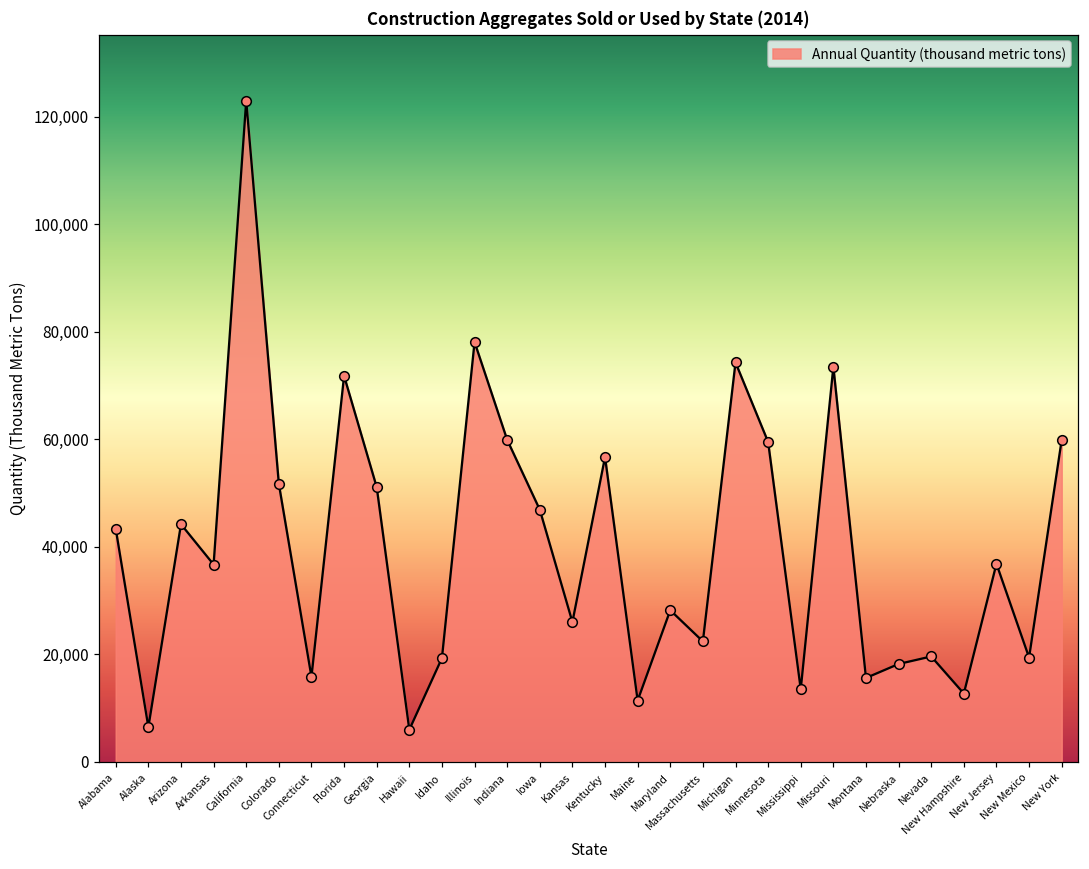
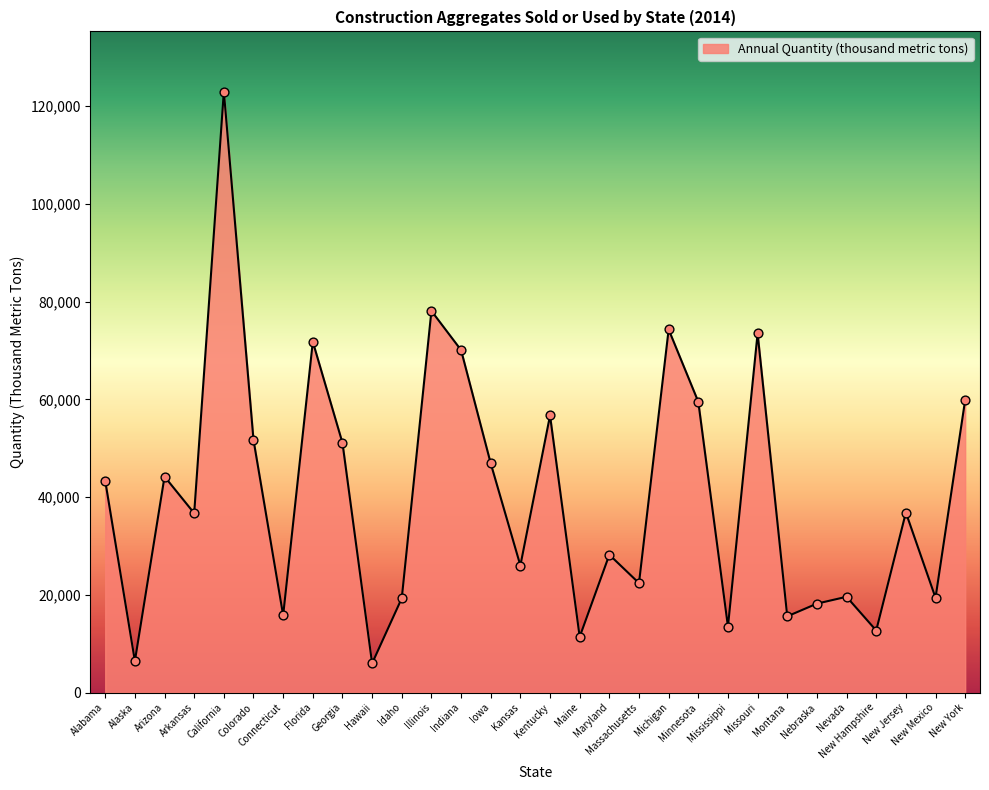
  {
    "Alabama": "43,000",
    "Alaska": "6,000",
    "Arizona": "44,000",
    "Arkansas": "37,000",
    "California": "123,000",
    "Colorado": "52,000",
    "Connecticut": "16,000",
    "Florida": "72,000",
    "Georgia": "51,000",
    "Hawaii": "6,000",
    "Idaho": "19,000",
    "Illinois": "78,000",
-   "Indiana": "60,000",
+   "Indiana": "70,000",
    "Iowa": "47,000",
    "Kansas": "26,000",
    "Kentucky": "57,000",
    "Maine": "11,000",
    "Maryland": "28,000",
    "Massachusetts": "22,000",
    "Michigan": "74,000",
    "Minnesota": "60,000",
    "Mississippi": "14,000",
    "Missouri": "74,000",
    "Montana": "16,000",
    "Nebraska": "18,000",
    "Nevada": "20,000",
    "New Hampshire": "13,000",
    "New Jersey": "37,000",
    "New Mexico": "19,000",
    "New York": "60,000"
  }
